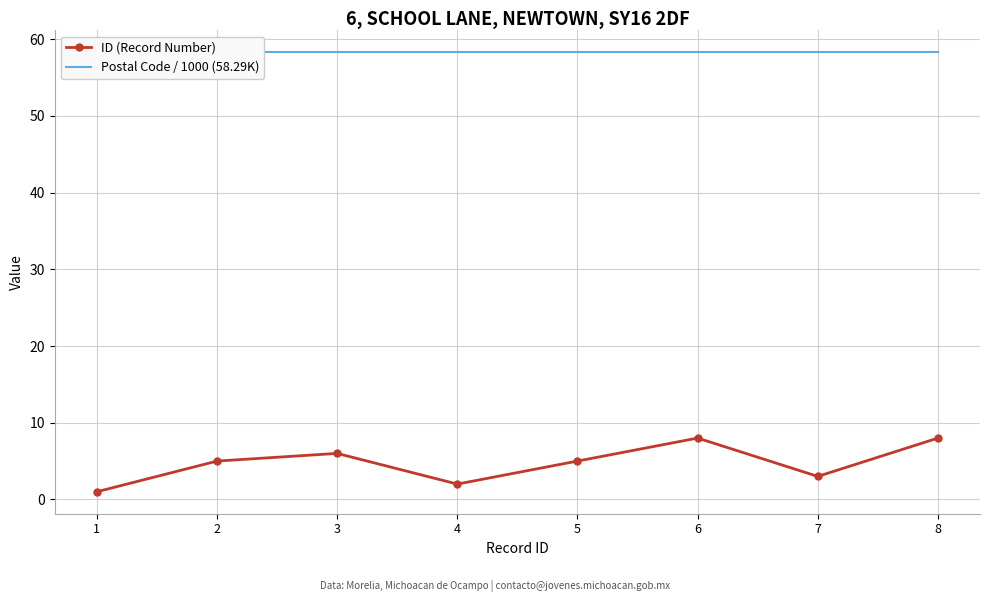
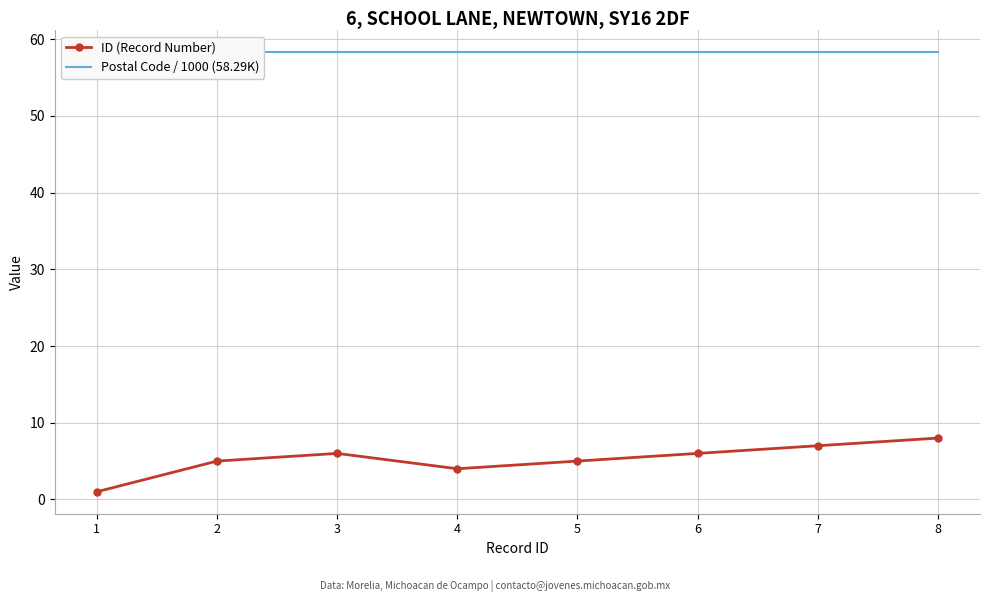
  {
    "ID (Record Number)": {
      "1": 1,
      "2": 5,
      "3": 6,
-     "4": 2,
+     "4": 4,
      "5": 5,
-     "6": 8,
-     "7": 3,
+     "6": 6,
+     "7": 7,
      "8": 8
    },
    "Postal Code / 1000 (58.29K)": {
      "3": 58,
      "4": 58,
      "5": 58,
      "6": 58,
      "7": 58,
      "8": 58
    }
  }
